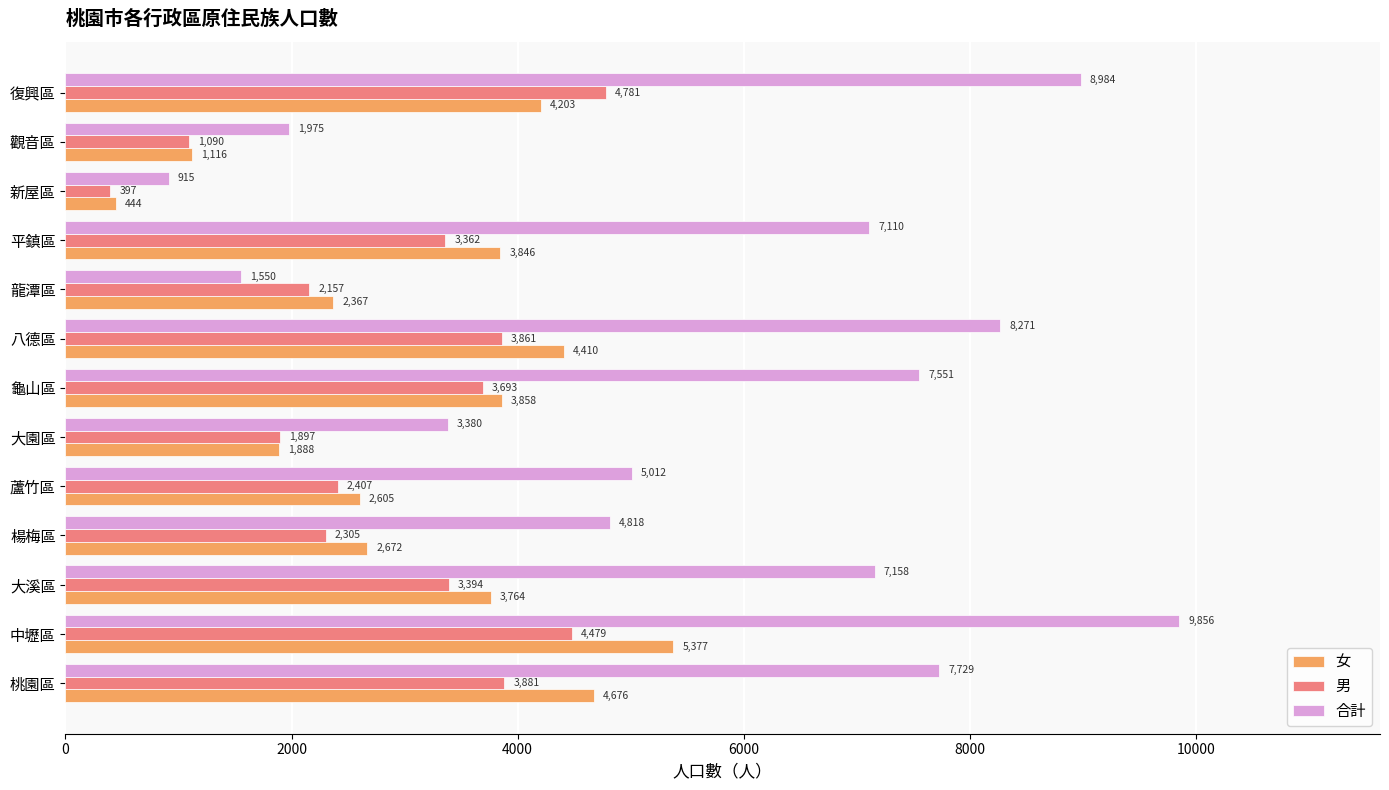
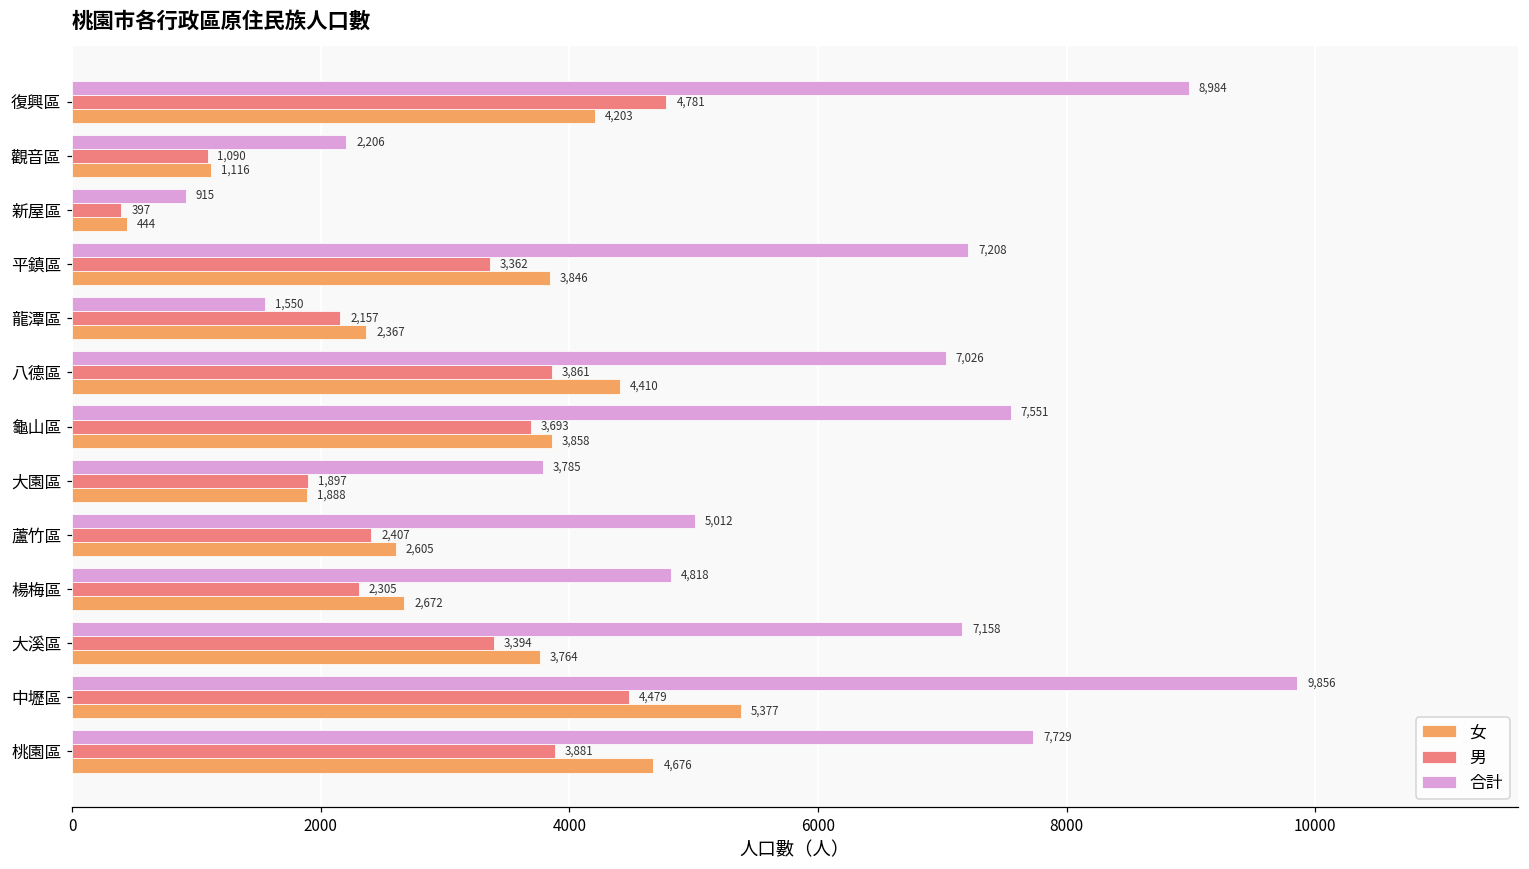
  {
    "合計": {
      "復興區": "8,984",
-     "觀音區": "1,975",
+     "觀音區": "2,206",
      "新屋區": "915",
-     "平鎮區": "7,110",
+     "平鎮區": "7,208",
      "龍潭區": "1,550",
-     "八德區": "8,271",
+     "八德區": "7,026",
      "龜山區": "7,551",
-     "大園區": "3,380",
+     "大園區": "3,785",
      "蘆竹區": "5,012",
      "楊梅區": "4,818",
      "大溪區": "7,158",
      "中壢區": "9,856",
      "桃園區": "7,729"
    }
  }
